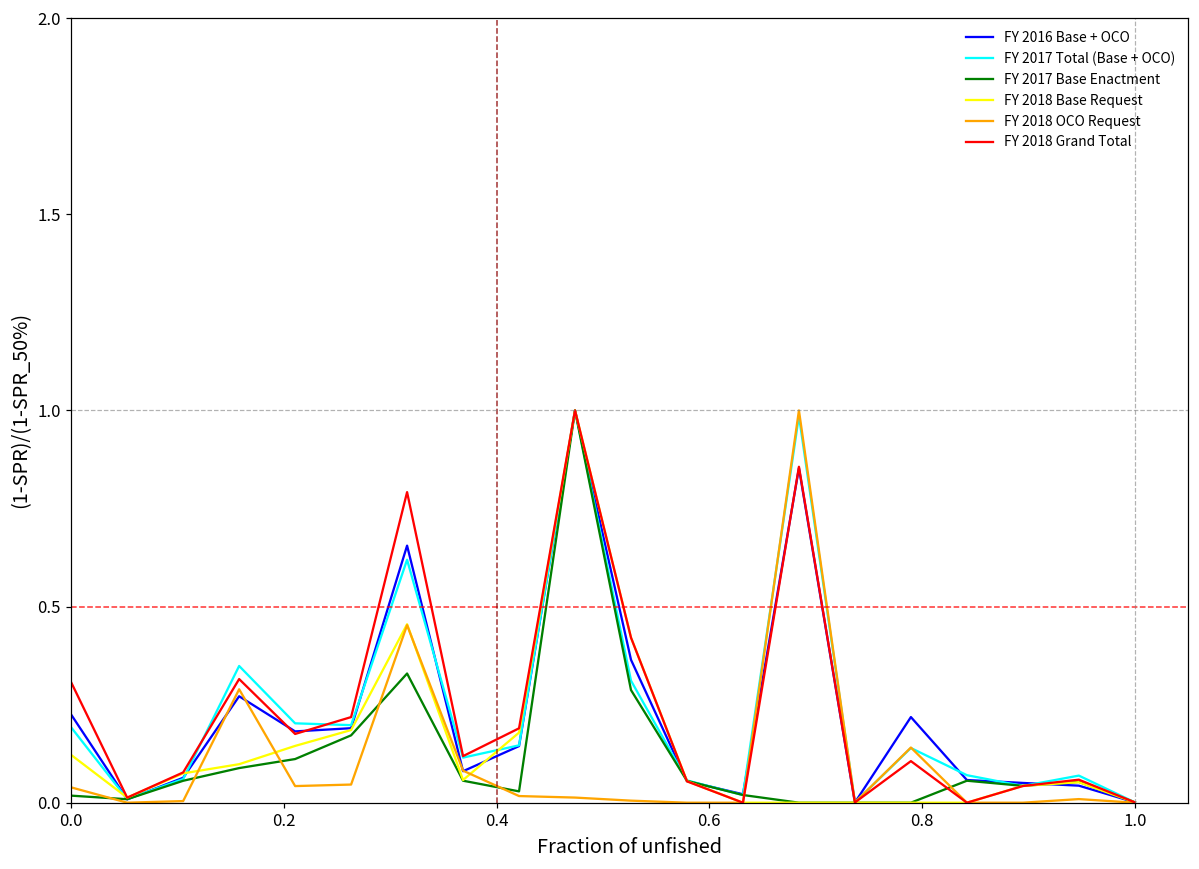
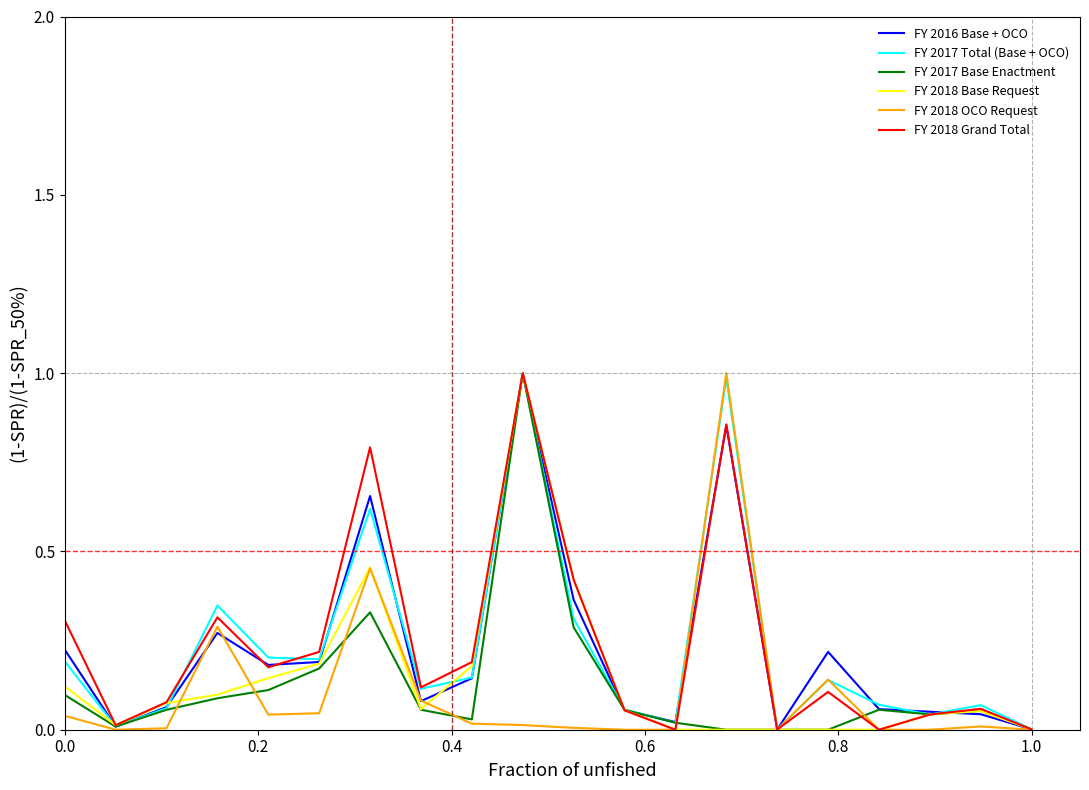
  {
    "FY 2016 Base + OCO": {
      "0.0": 0.22
    },
    "FY 2017 Total (Base + OCO)": {
      "0.0": 0.19
    },
    "FY 2017 Base Enactment": {
-     "0.0": 0.02
+     "0.0": 0.10
    },
    "FY 2018 Base Request": {
      "0.0": 0.12
    },
    "FY 2018 OCO Request": {
      "0.0": 0.04
    },
    "FY 2018 Grand Total": {
      "0.0": 0.31
    }
  }
